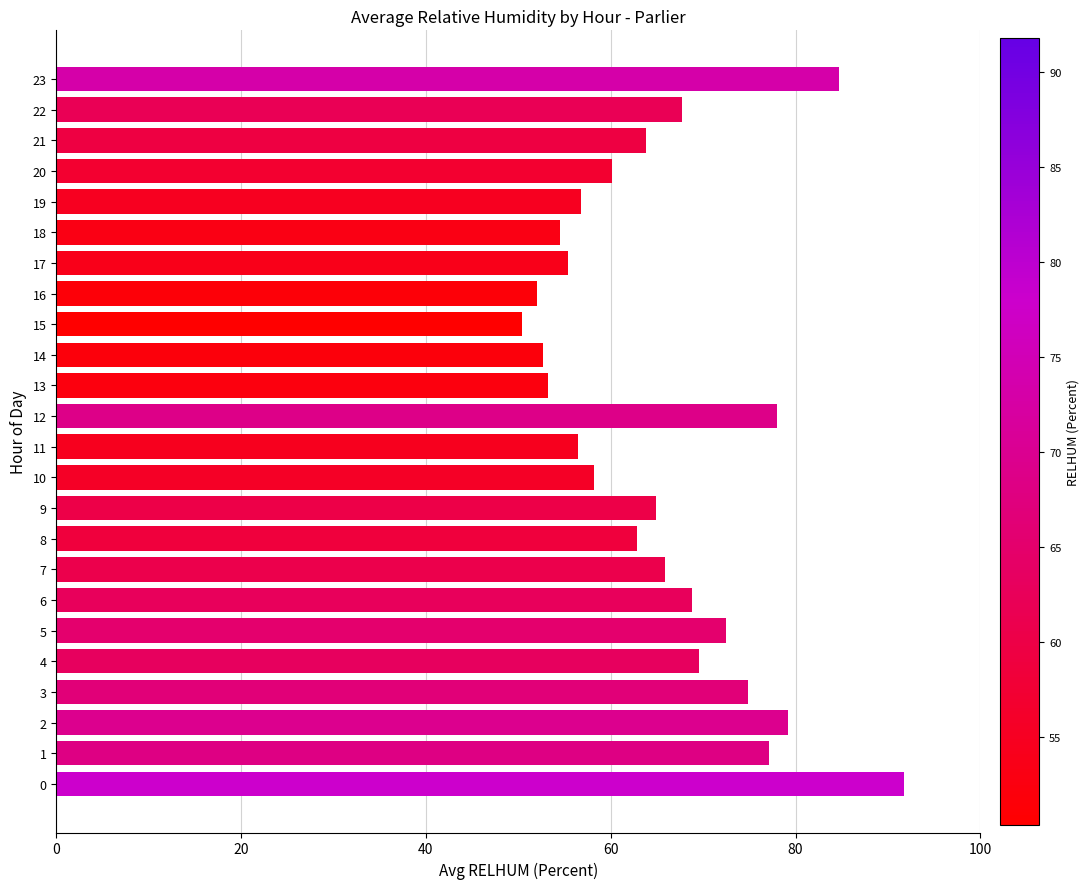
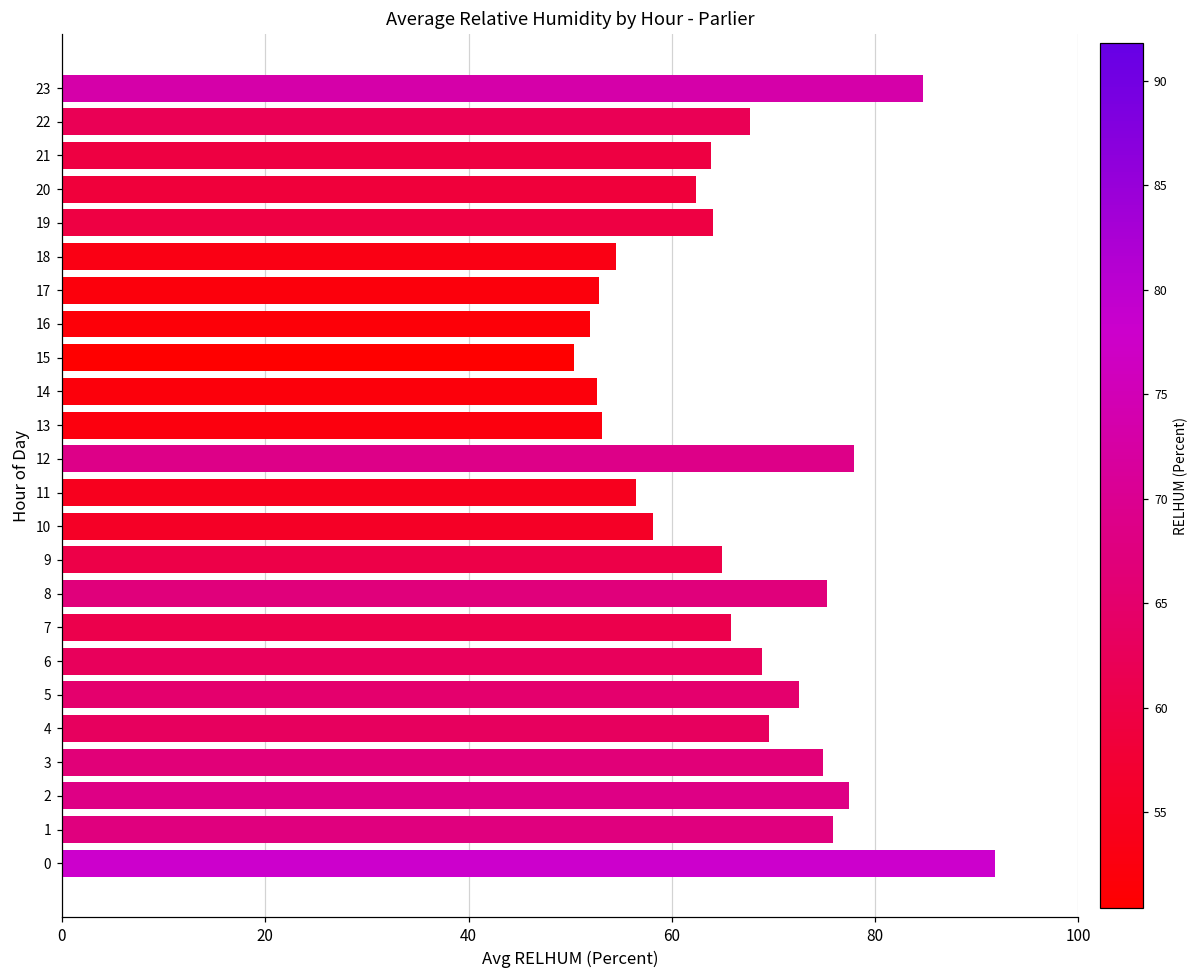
  {
    "23": 85,
    "22": 68,
    "21": 64,
-   "20": 60,
-   "19": 57,
+   "20": 62,
+   "19": 64,
    "18": 55,
-   "17": 55,
+   "17": 53,
    "16": 52,
    "15": 50,
    "14": 53,
    "13": 53,
    "12": 78,
    "11": 57,
    "10": 58,
    "9": 65,
-   "8": 63,
+   "8": 75,
    "7": 66,
    "6": 69,
    "5": 73,
    "4": 70,
    "3": 75,
-   "2": 79,
-   "1": 77,
+   "2": 77,
+   "1": 76,
    "0": 92
  }
